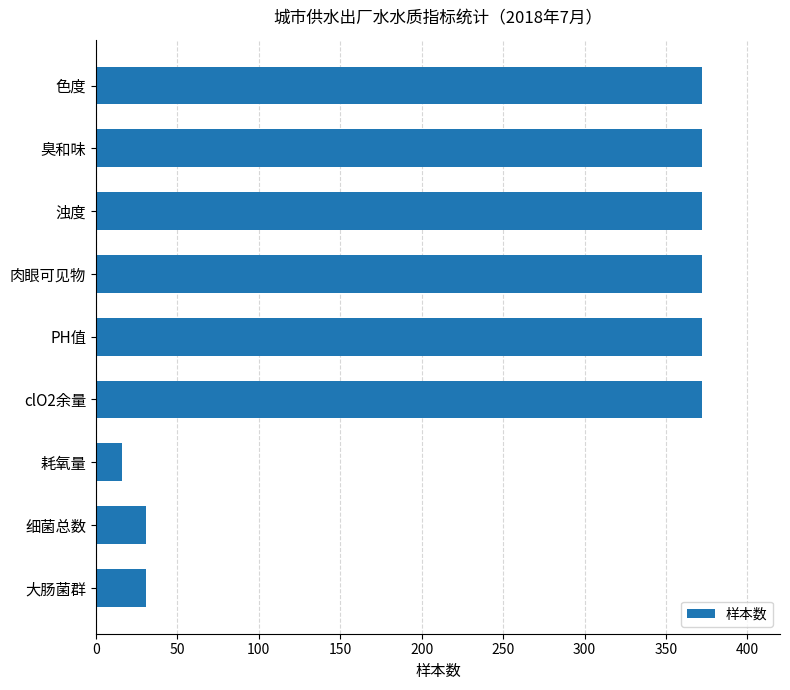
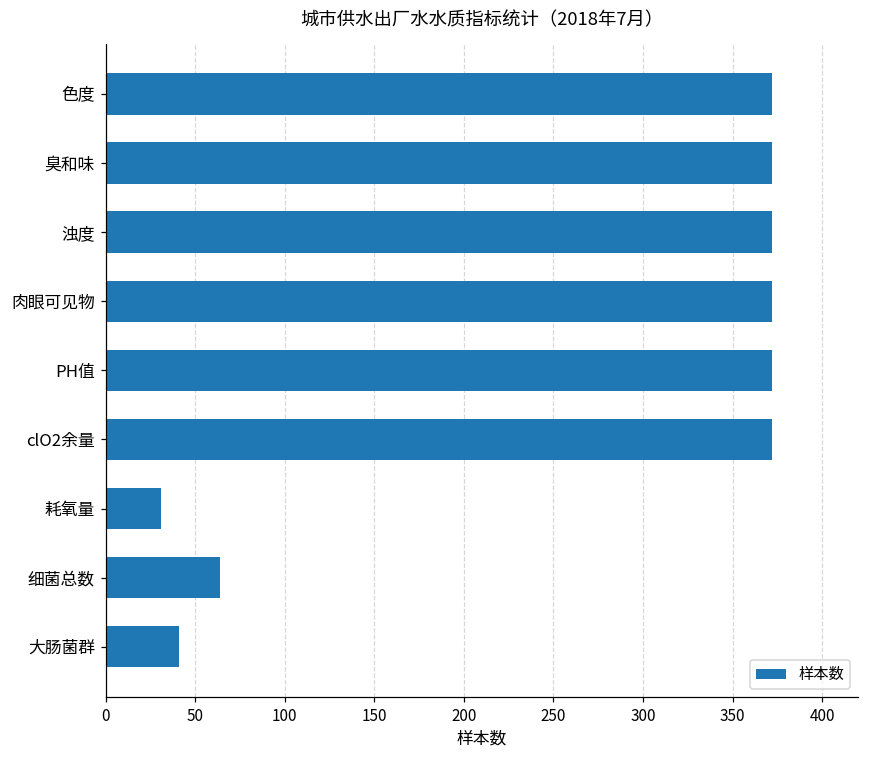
  {
    "色度": 372,
    "臭和味": 372,
    "浊度": 372,
    "肉眼可见物": 372,
    "PH值": 372,
    "clO2余量": 372,
-   "耗氧量": 16,
-   "细菌总数": 31,
-   "大肠菌群": 31
+   "耗氧量": 31,
+   "细菌总数": 64,
+   "大肠菌群": 41
  }
